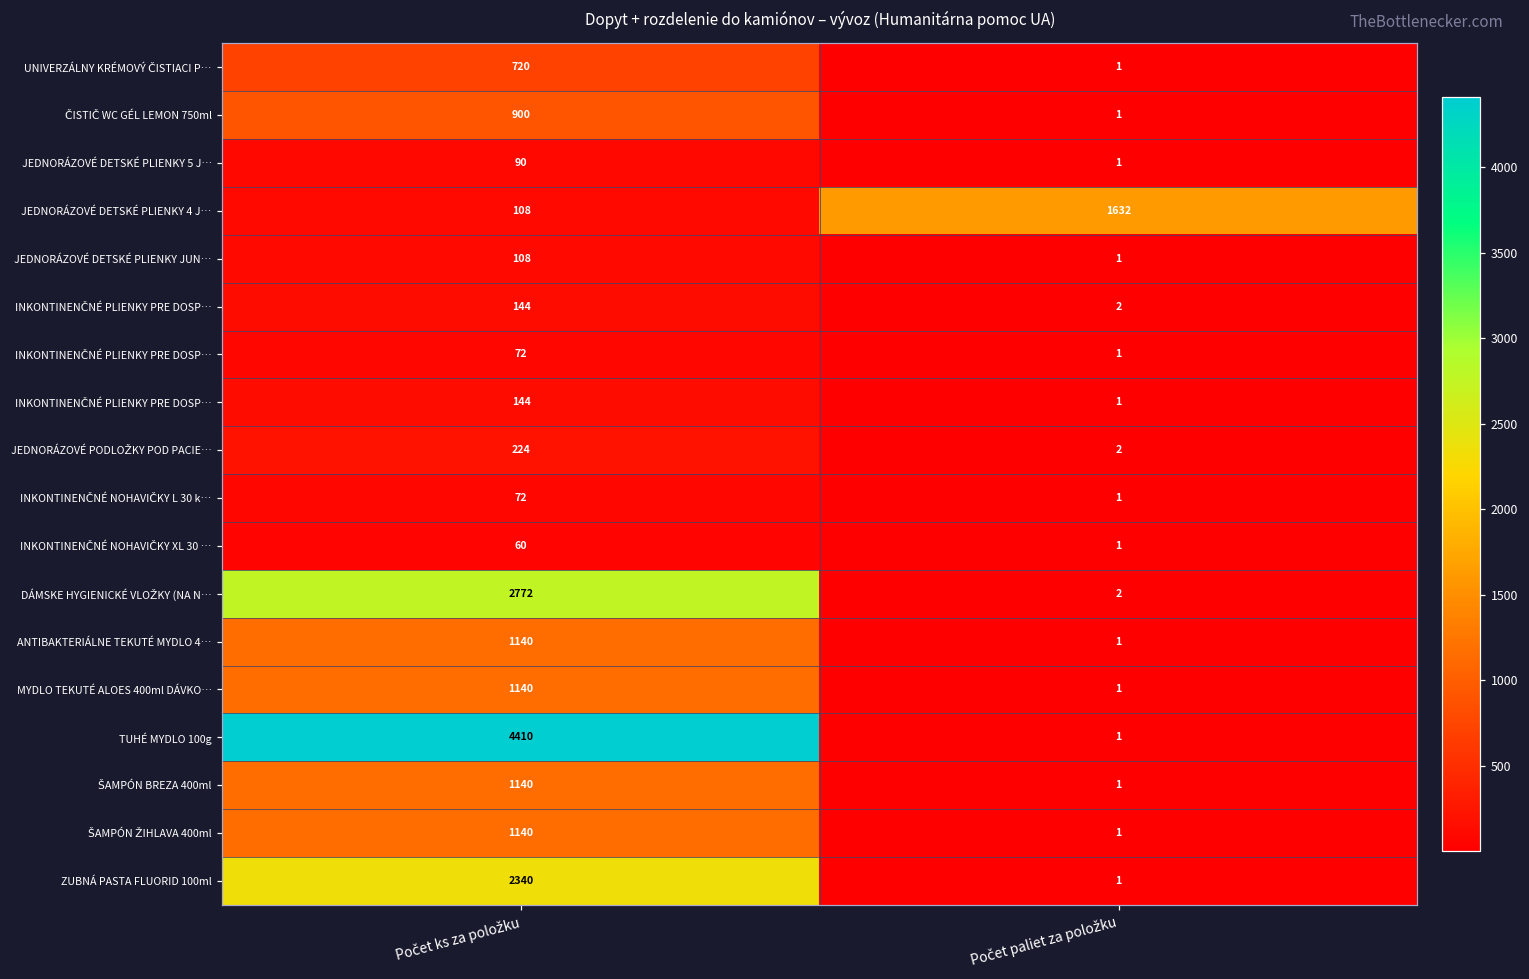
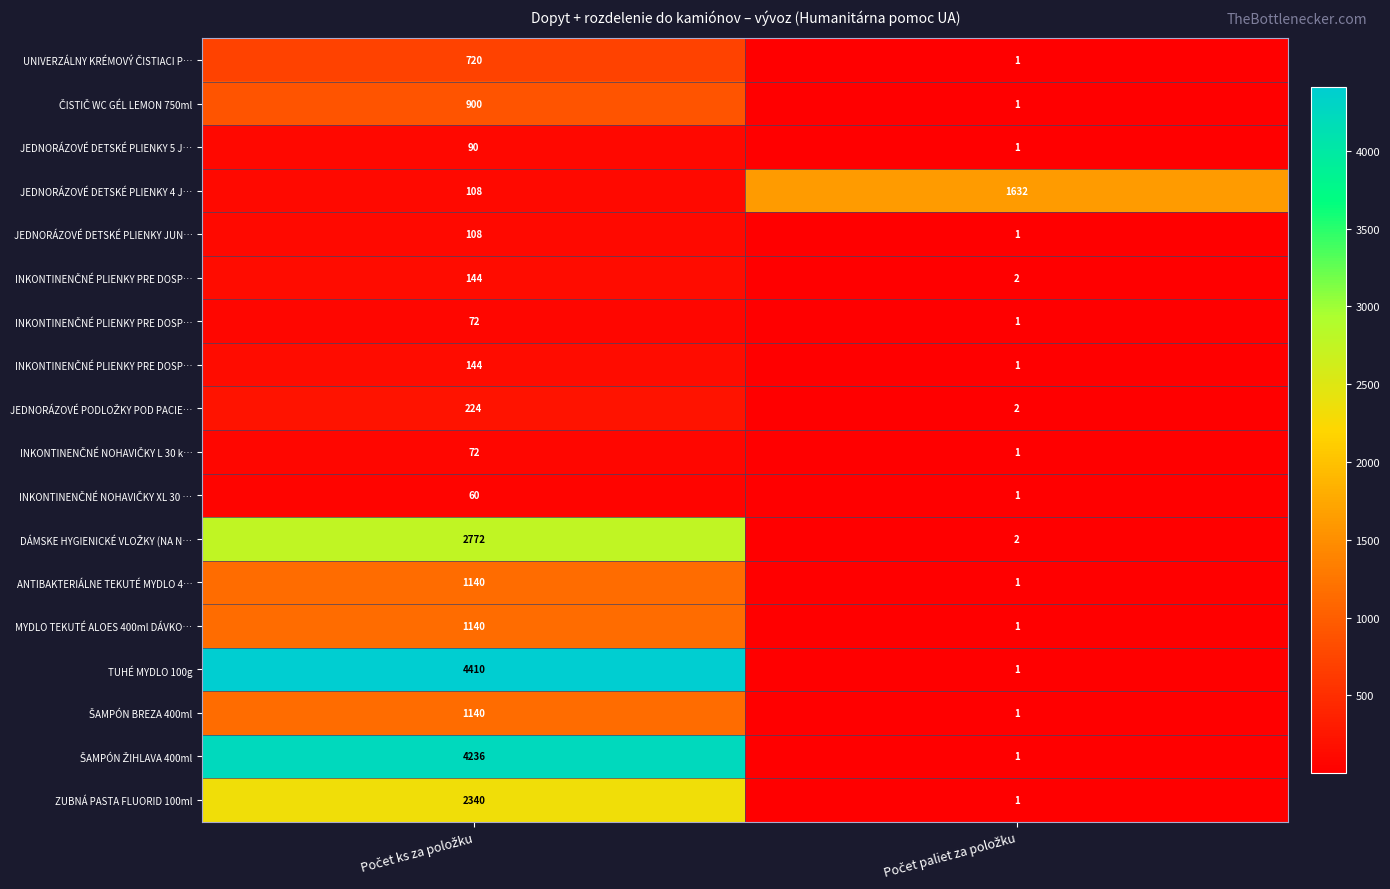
  {
    "UNIVERZÁLNY KRÉMOVÝ ČISTIACI P…": {
      "Počet ks za položku": 720,
      "Počet paliet za položku": 1
    },
    "ČISTIČ WC GÉL LEMON 750ml": {
      "Počet ks za položku": 900,
      "Počet paliet za položku": 1
    },
    "JEDNORÁZOVÉ DETSKÉ PLIENKY 5 J…": {
      "Počet ks za položku": 90,
      "Počet paliet za položku": 1
    },
    "JEDNORÁZOVÉ DETSKÉ PLIENKY 4 J…": {
      "Počet ks za položku": 108,
      "Počet paliet za položku": 1632
    },
    "JEDNORÁZOVÉ DETSKÉ PLIENKY JUN…": {
      "Počet ks za položku": 108,
      "Počet paliet za položku": 1
    },
    "JEDNORÁZOVÉ PODLOŽKY POD PACIE…": {
      "Počet ks za položku": 224,
      "Počet paliet za položku": 2
    },
    "INKONTINENČNÉ NOHAVIČKY L 30 k…": {
      "Počet ks za položku": 72,
      "Počet paliet za položku": 1
    },
    "INKONTINENČNÉ NOHAVIČKY XL 30 …": {
      "Počet ks za položku": 60,
      "Počet paliet za položku": 1
    },
    "DÁMSKE HYGIENICKÉ VLOŽKY (NA N…": {
      "Počet ks za položku": 2772,
      "Počet paliet za položku": 2
    },
    "ANTIBAKTERIÁLNE TEKUTÉ MYDLO 4…": {
      "Počet ks za položku": 1140,
      "Počet paliet za položku": 1
    },
    "MYDLO TEKUTÉ ALOES 400ml DÁVKO…": {
      "Počet ks za položku": 1140,
      "Počet paliet za položku": 1
    },
    "TUHÉ MYDLO 100g": {
      "Počet ks za položku": 4410,
      "Počet paliet za položku": 1
    },
    "ŠAMPÓN BREZA 400ml": {
      "Počet ks za položku": 1140,
      "Počet paliet za položku": 1
    },
    "ŠAMPÓN ŽIHLAVA 400ml": {
-     "Počet ks za položku": 1140,
+     "Počet ks za položku": 4236,
      "Počet paliet za položku": 1
    },
    "ZUBNÁ PASTA FLUORID 100ml": {
      "Počet ks za položku": 2340,
      "Počet paliet za položku": 1
    }
  }
